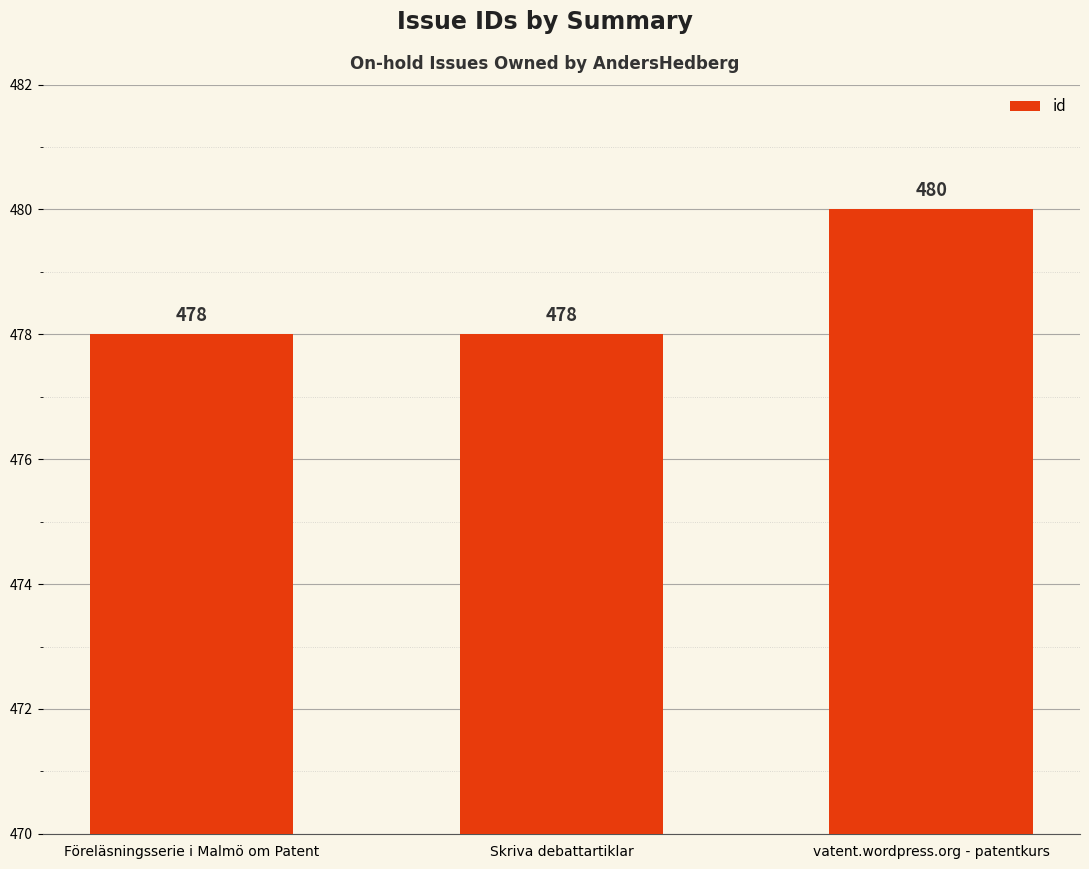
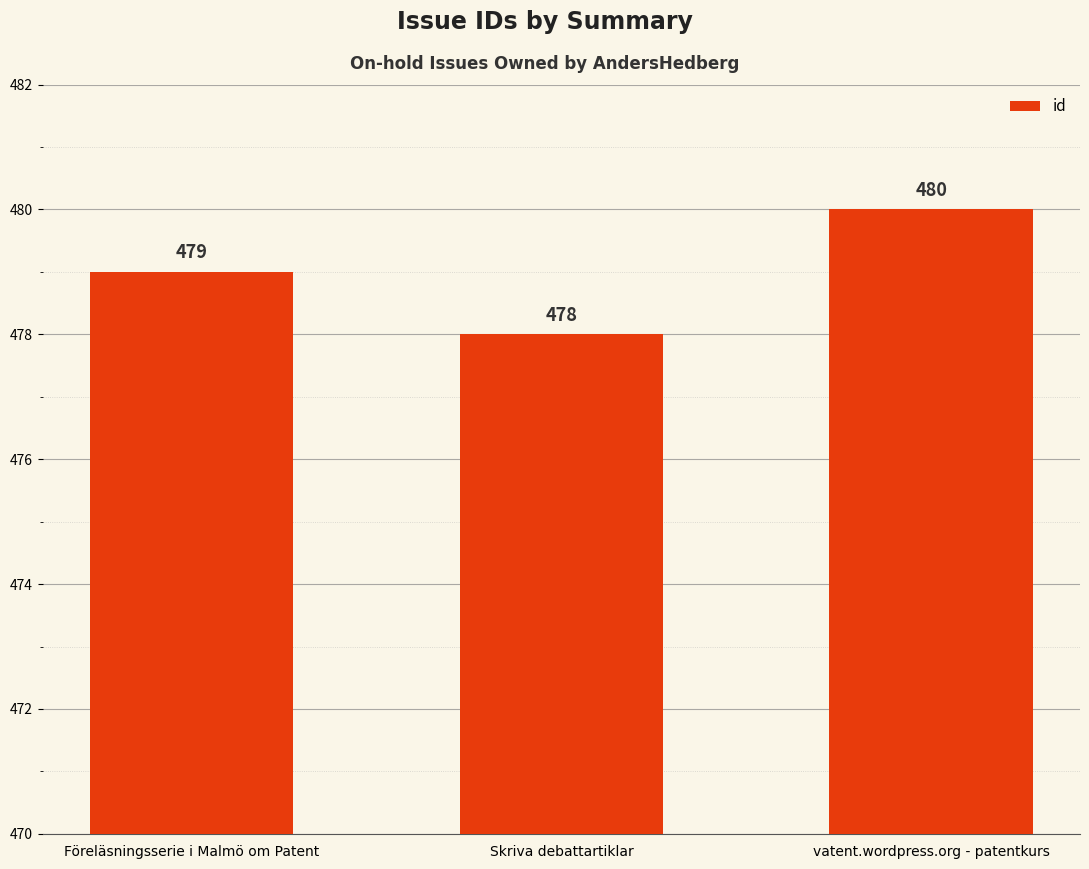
  {
-   "Föreläsningsserie i Malmö om Patent": 478,
+   "Föreläsningsserie i Malmö om Patent": 479,
    "Skriva debattartiklar": 478,
    "vatent.wordpress.org - patentkurs": 480
  }
